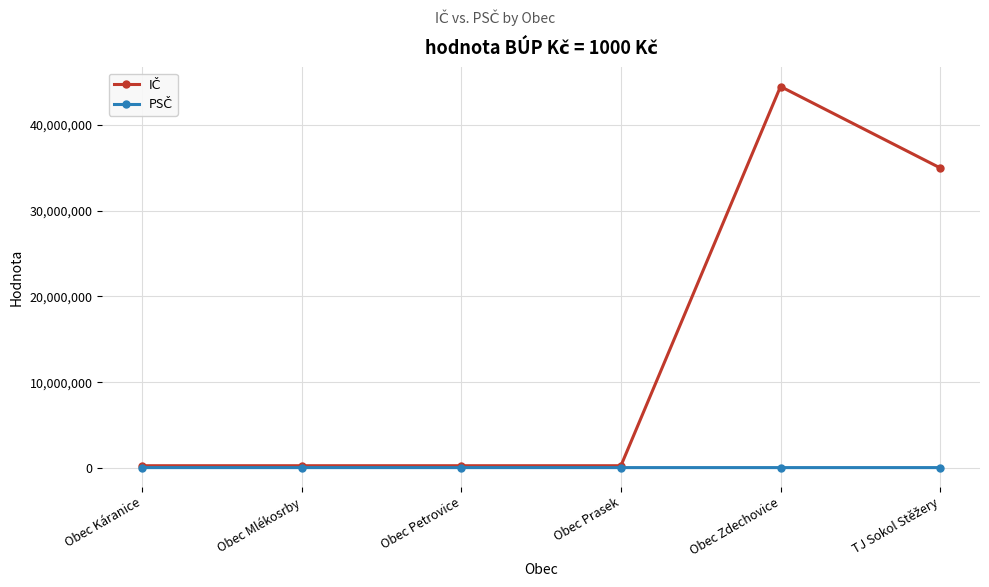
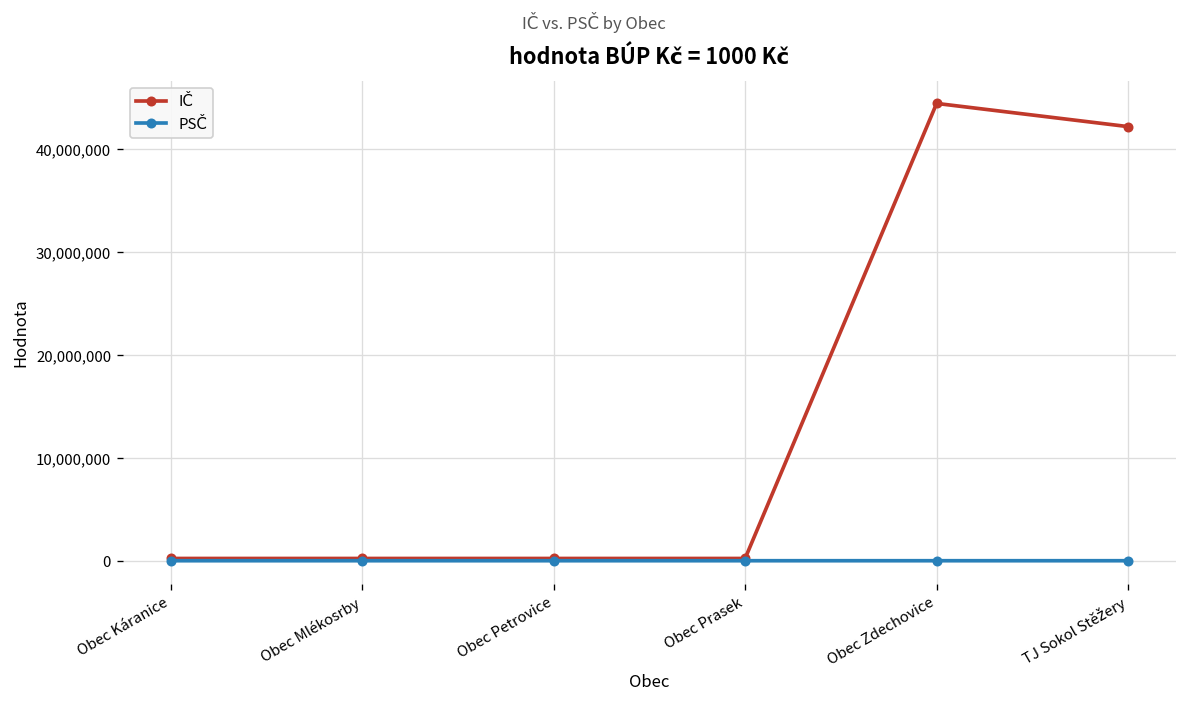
  {
    "IČ": {
      "Obec Zdechovice": "44,000,000",
-     "TJ Sokol Stěžery": "35,000,000"
+     "TJ Sokol Stěžery": "42,000,000"
    },
    "PSČ": {
      "Obec Zdechovice": "0",
      "TJ Sokol Stěžery": "0"
    }
  }
